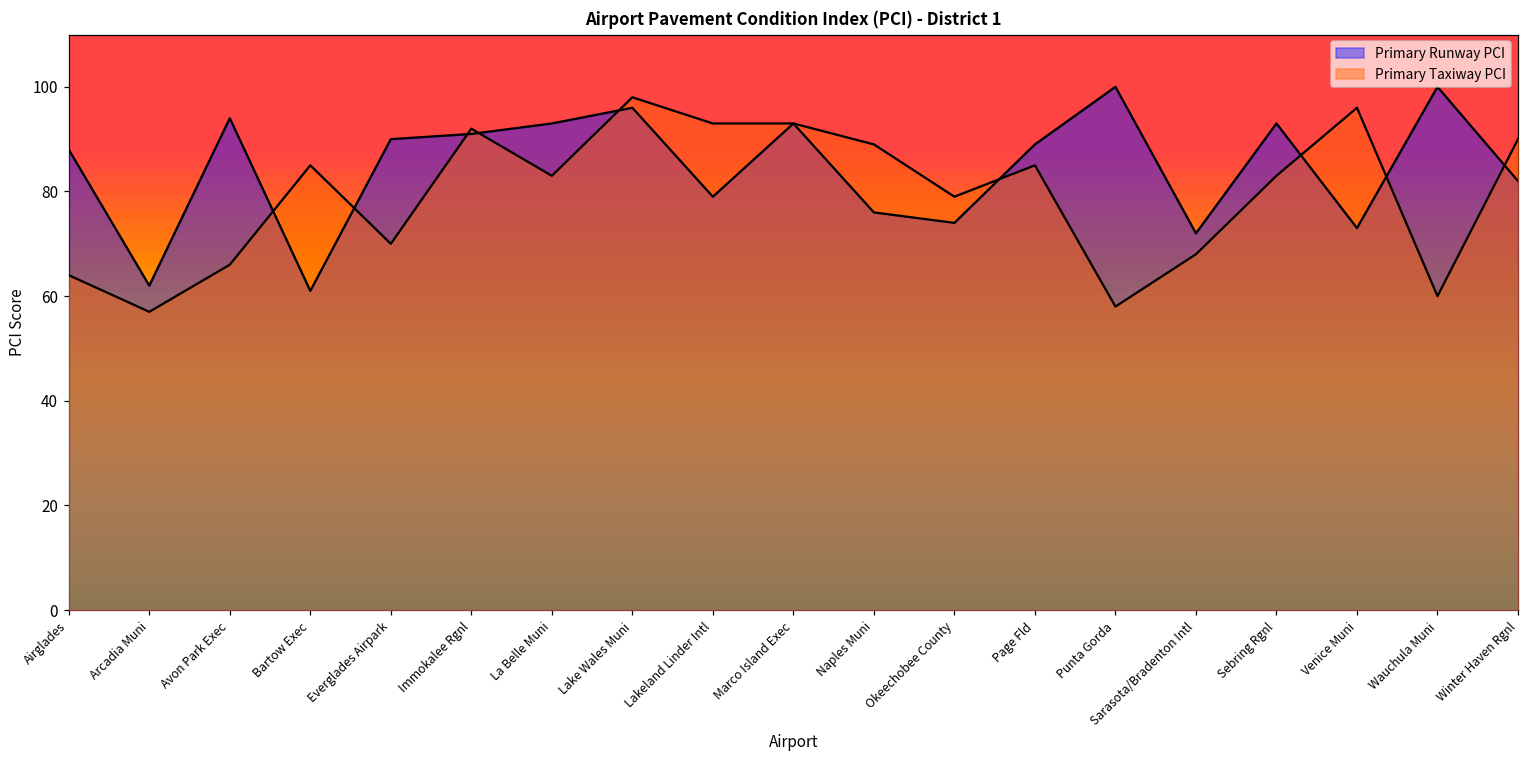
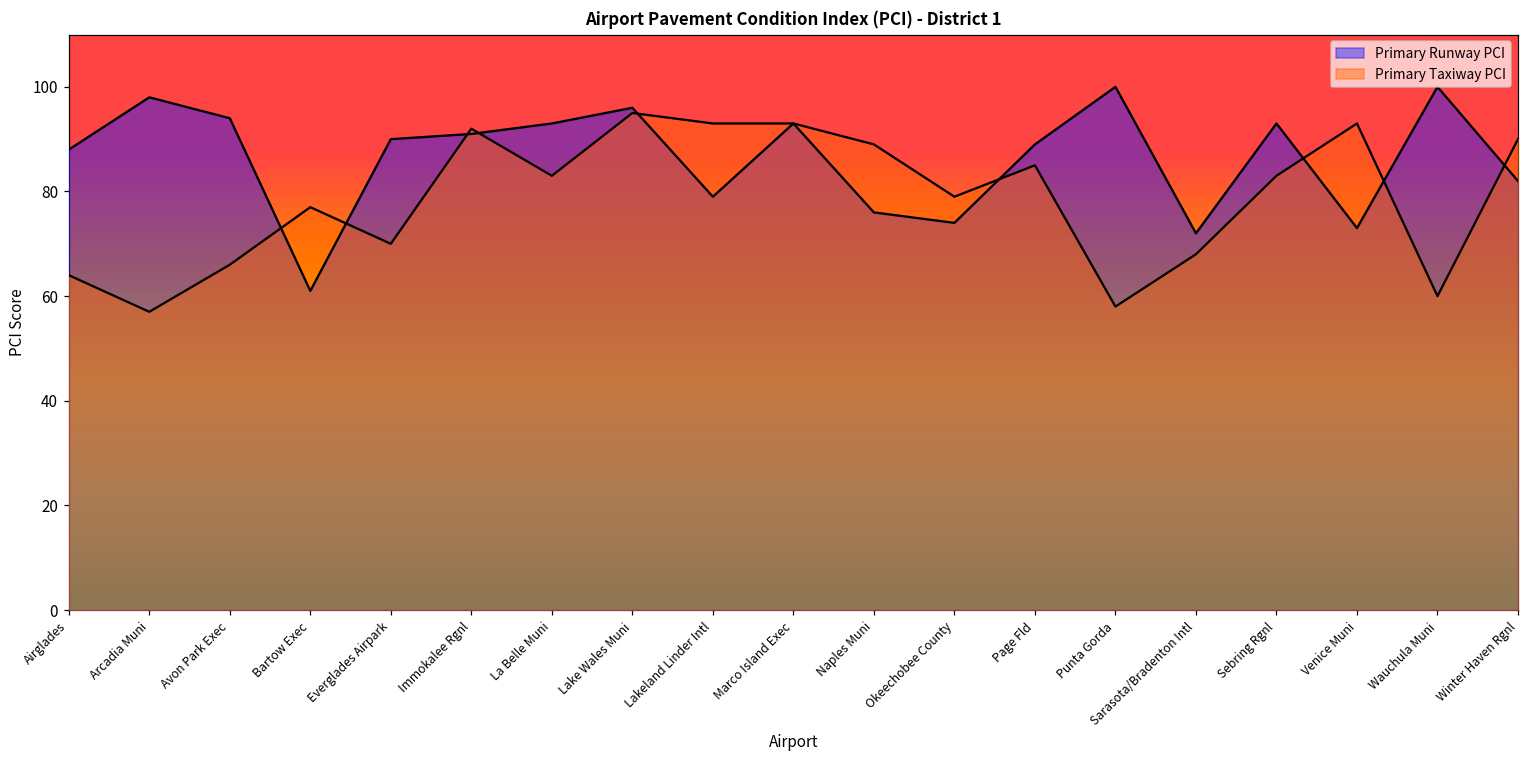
  {
    "Primary Runway PCI": {
      "Airglades": 88,
-     "Arcadia Muni": 62,
+     "Arcadia Muni": 98,
      "Avon Park Exec": 94,
      "Bartow Exec": 61,
      "Everglades Airpark": 90,
      "Immokalee Rgnl": 91,
      "La Belle Muni": 93,
      "Lake Wales Muni": 96,
      "Lakeland Linder Intl": 79,
      "Naples Muni": 76,
      "Okeechobee County": 74,
      "Page Fld": 89,
      "Punta Gorda": 100,
      "Sarasota/Bradenton Intl": 72,
      "Sebring Rgnl": 93,
      "Venice Muni": 73,
      "Winter Haven Rgnl": 82
    },
    "Primary Taxiway PCI": {
      "Airglades": 64,
      "Arcadia Muni": 57,
      "Avon Park Exec": 66,
-     "Bartow Exec": 85,
+     "Bartow Exec": 77,
      "Everglades Airpark": 70,
      "Immokalee Rgnl": 92,
      "La Belle Muni": 83,
-     "Lake Wales Muni": 98,
+     "Lake Wales Muni": 95,
      "Lakeland Linder Intl": 93,
      "Naples Muni": 89,
      "Okeechobee County": 79,
      "Page Fld": 85,
      "Punta Gorda": 58,
      "Sarasota/Bradenton Intl": 68,
      "Sebring Rgnl": 83,
-     "Venice Muni": 96,
+     "Venice Muni": 93,
      "Wauchula Muni": 60,
      "Winter Haven Rgnl": 90
    }
  }
